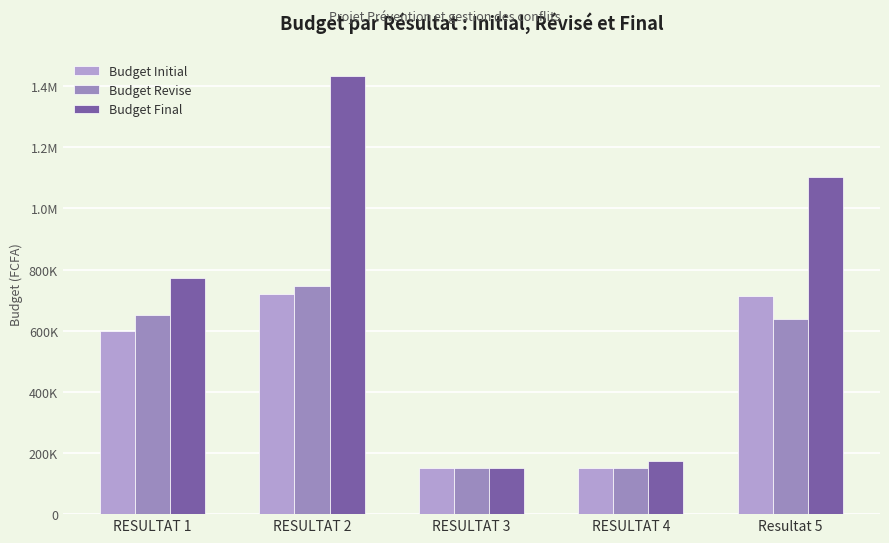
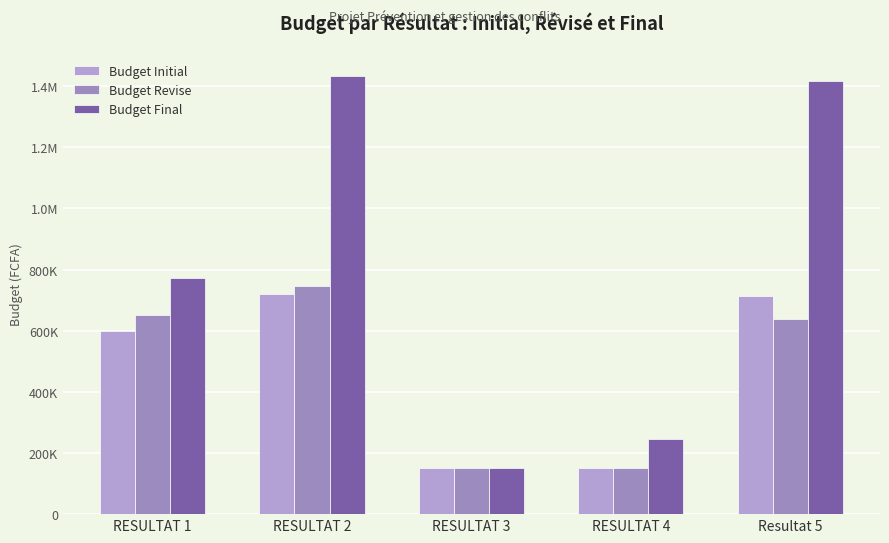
  {
    "Budget Final": {
      "RESULTAT 1": 770000,
      "RESULTAT 2": 1430000,
      "RESULTAT 3": 150000,
-     "RESULTAT 4": 180000,
-     "Resultat 5": 1100000
+     "RESULTAT 4": 250000,
+     "Resultat 5": 1420000
    }
  }
